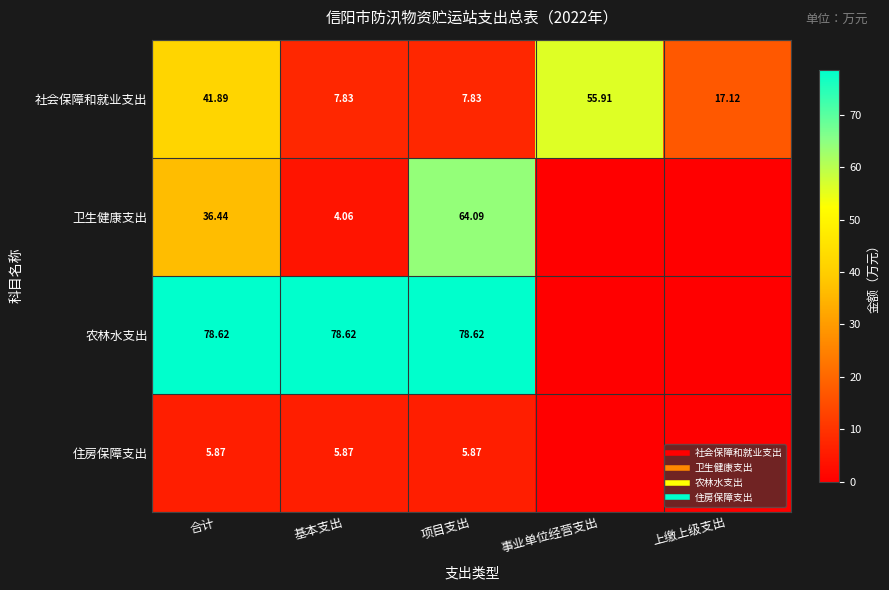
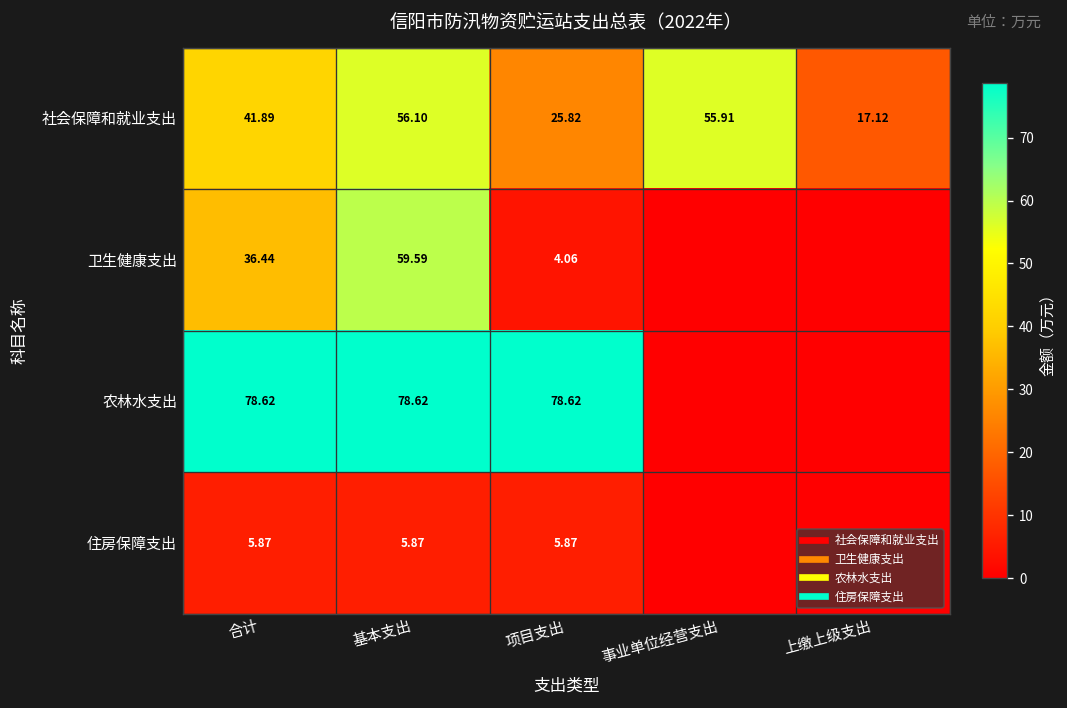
  {
    "社会保障和就业支出": {
      "合计": 41.89,
-     "基本支出": 7.83,
-     "项目支出": 7.83,
+     "基本支出": 56.10,
+     "项目支出": 25.82,
      "事业单位经营支出": 55.91,
      "上缴上级支出": 17.12
    },
    "卫生健康支出": {
      "合计": 36.44,
-     "基本支出": 4.06,
-     "项目支出": 64.09
+     "基本支出": 59.59,
+     "项目支出": 4.06
    },
    "农林水支出": {
      "合计": 78.62,
      "基本支出": 78.62,
      "项目支出": 78.62
    },
    "住房保障支出": {
      "合计": 5.87,
      "基本支出": 5.87,
      "项目支出": 5.87
    }
  }
